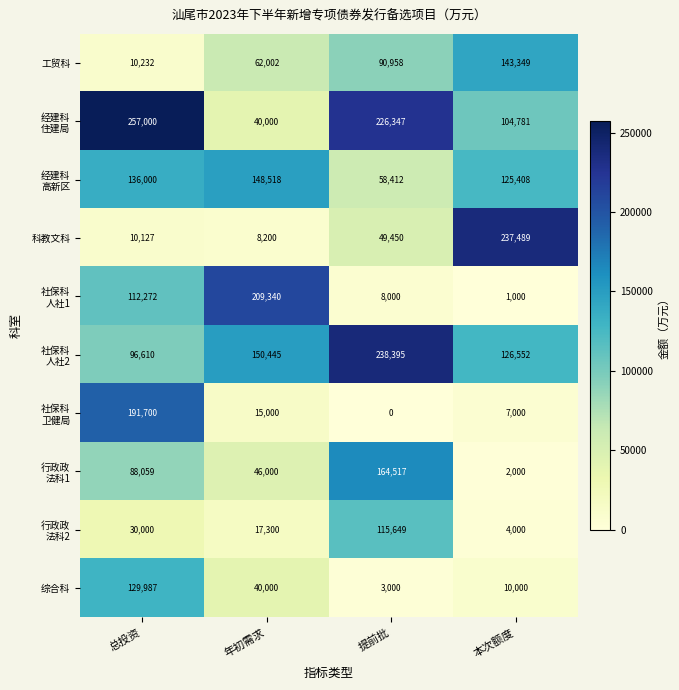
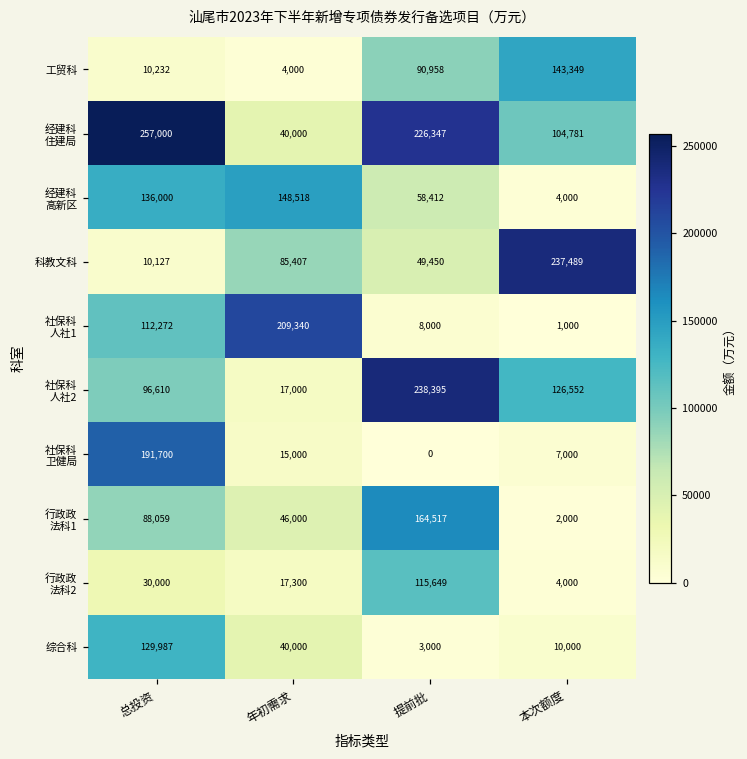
  {
    "工贸科": {
      "总投资": "10,232",
-     "年初需求": "62,002",
+     "年初需求": "4,000",
      "提前批": "90,958",
      "本次额度": "143,349"
    },
    "经建科 住建局": {
      "总投资": "257,000",
      "年初需求": "40,000",
      "提前批": "226,347",
      "本次额度": "104,781"
    },
    "经建科 高新区": {
      "总投资": "136,000",
      "年初需求": "148,518",
      "提前批": "58,412",
-     "本次额度": "125,408"
+     "本次额度": "4,000"
    },
    "科教文科": {
      "总投资": "10,127",
-     "年初需求": "8,200",
+     "年初需求": "85,407",
      "提前批": "49,450",
      "本次额度": "237,489"
    },
    "社保科 人社1": {
      "总投资": "112,272",
      "年初需求": "209,340",
      "提前批": "8,000",
      "本次额度": "1,000"
    },
    "社保科 人社2": {
      "总投资": "96,610",
-     "年初需求": "150,445",
+     "年初需求": "17,000",
      "提前批": "238,395",
      "本次额度": "126,552"
    },
    "社保科 卫健局": {
      "总投资": "191,700",
      "年初需求": "15,000",
      "提前批": "0",
      "本次额度": "7,000"
    },
    "行政政 法科1": {
      "总投资": "88,059",
      "年初需求": "46,000",
      "提前批": "164,517",
      "本次额度": "2,000"
    },
    "行政政 法科2": {
      "总投资": "30,000",
      "年初需求": "17,300",
      "提前批": "115,649",
      "本次额度": "4,000"
    },
    "综合科": {
      "总投资": "129,987",
      "年初需求": "40,000",
      "提前批": "3,000",
      "本次额度": "10,000"
    }
  }
